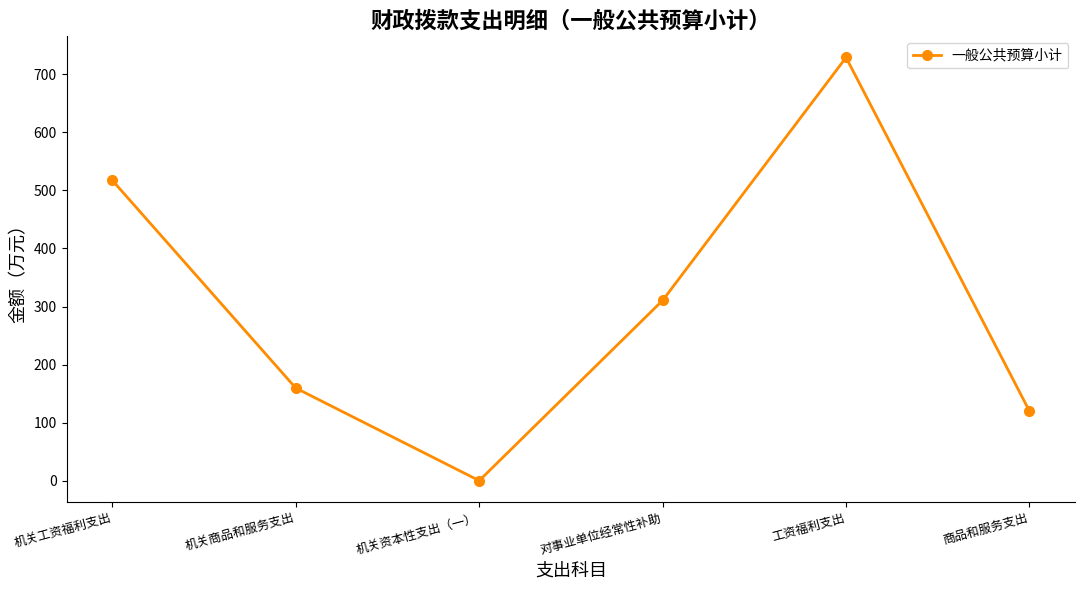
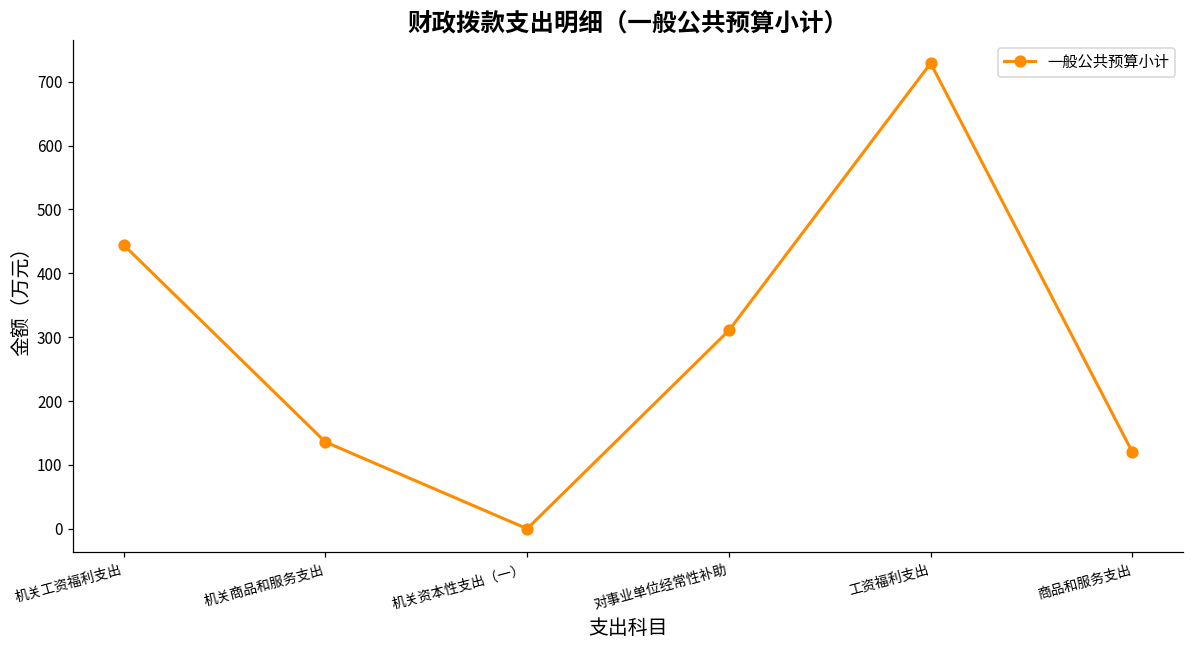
  {
-   "机关工资福利支出": 520,
-   "机关商品和服务支出": 160,
+   "机关工资福利支出": 440,
+   "机关商品和服务支出": 140,
    "机关资本性支出（一）": 0,
    "对事业单位经常性补助": 310,
    "工资福利支出": 730,
    "商品和服务支出": 120
  }
